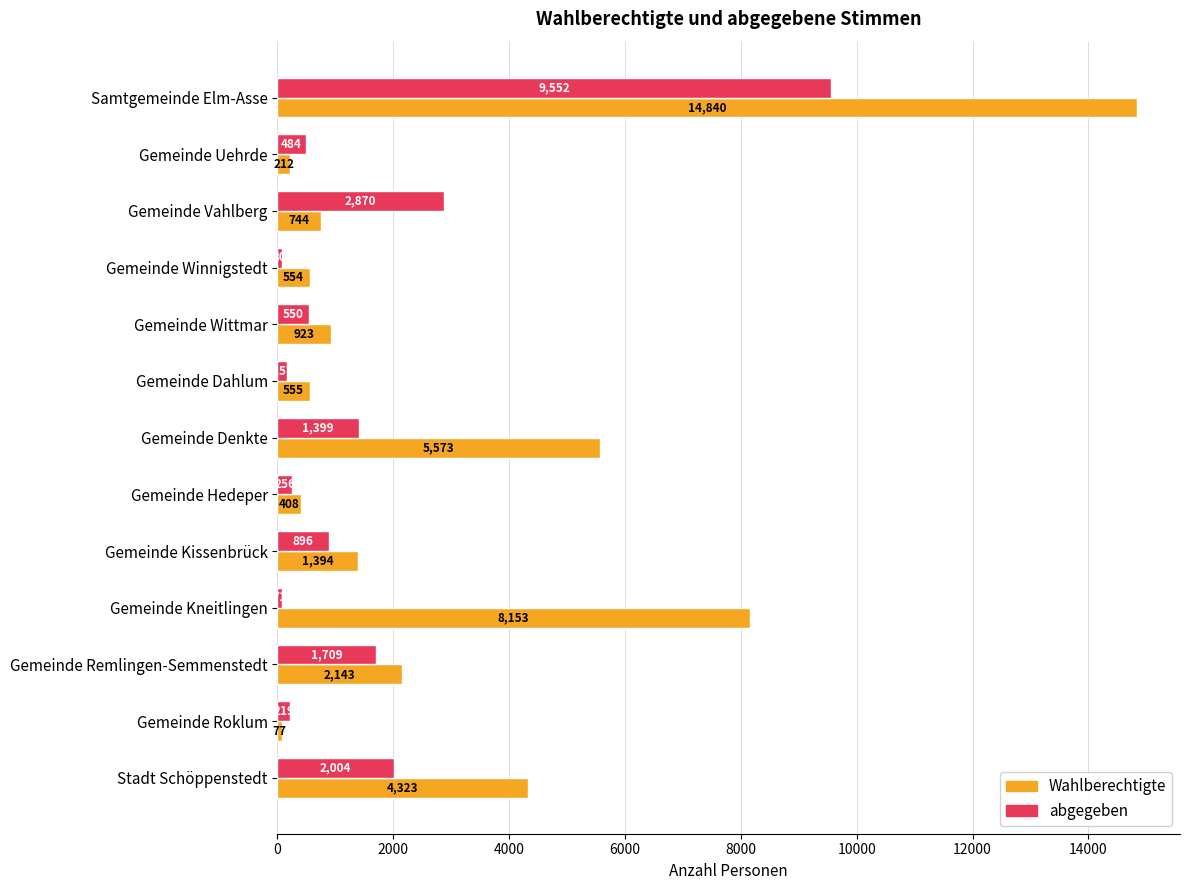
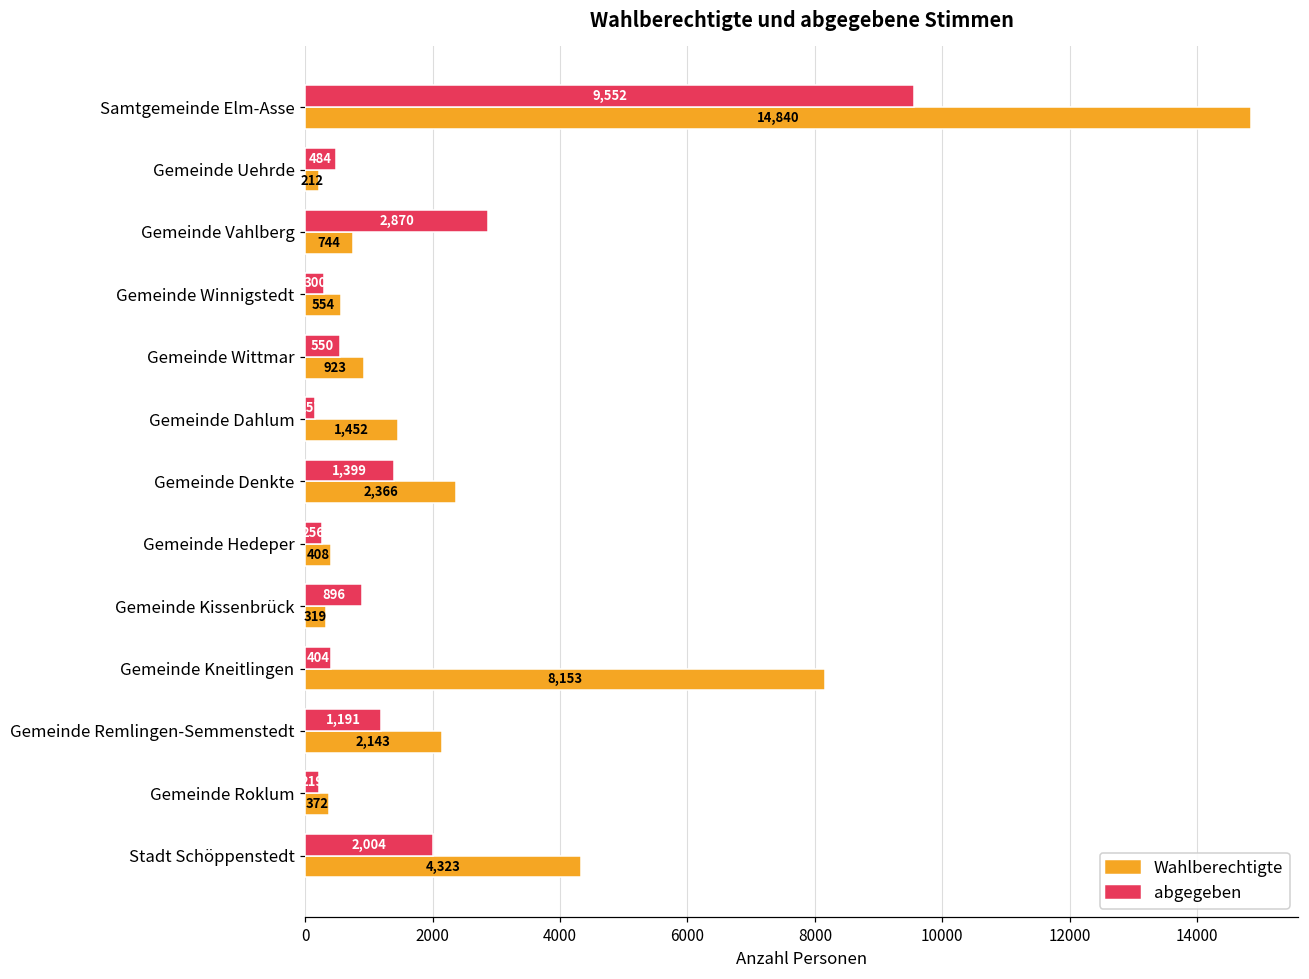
  {
    "Wahlberechtigte": {
      "Samtgemeinde Elm-Asse": "14,840",
      "Gemeinde Uehrde": "212",
      "Gemeinde Vahlberg": "744",
      "Gemeinde Winnigstedt": "554",
      "Gemeinde Wittmar": "923",
-     "Gemeinde Dahlum": "555",
-     "Gemeinde Denkte": "5,573",
+     "Gemeinde Dahlum": "1,452",
+     "Gemeinde Denkte": "2,366",
      "Gemeinde Hedeper": "408",
-     "Gemeinde Kissenbrück": "1,394",
+     "Gemeinde Kissenbrück": "319",
      "Gemeinde Kneitlingen": "8,153",
      "Gemeinde Remlingen-Semmenstedt": "2,143",
-     "Gemeinde Roklum": "77",
+     "Gemeinde Roklum": "372",
      "Stadt Schöppenstedt": "4,323"
    },
    "abgegeben": {
      "Samtgemeinde Elm-Asse": "9,552",
      "Gemeinde Uehrde": "484",
      "Gemeinde Vahlberg": "2,870",
-     "Gemeinde Winnigstedt": "100",
+     "Gemeinde Winnigstedt": "300",
      "Gemeinde Wittmar": "550",
      "Gemeinde Denkte": "1,399",
      "Gemeinde Hedeper": "256",
      "Gemeinde Kissenbrück": "896",
-     "Gemeinde Kneitlingen": "100",
-     "Gemeinde Remlingen-Semmenstedt": "1,709",
+     "Gemeinde Kneitlingen": "400",
+     "Gemeinde Remlingen-Semmenstedt": "1,191",
      "Stadt Schöppenstedt": "2,004"
    }
  }
